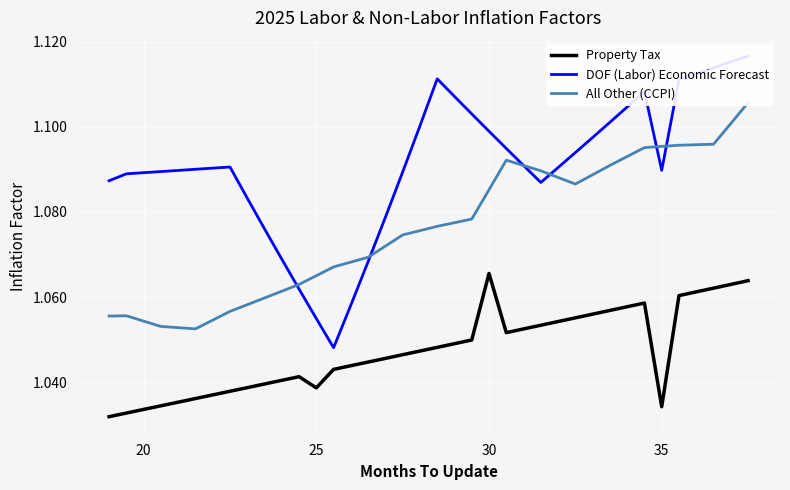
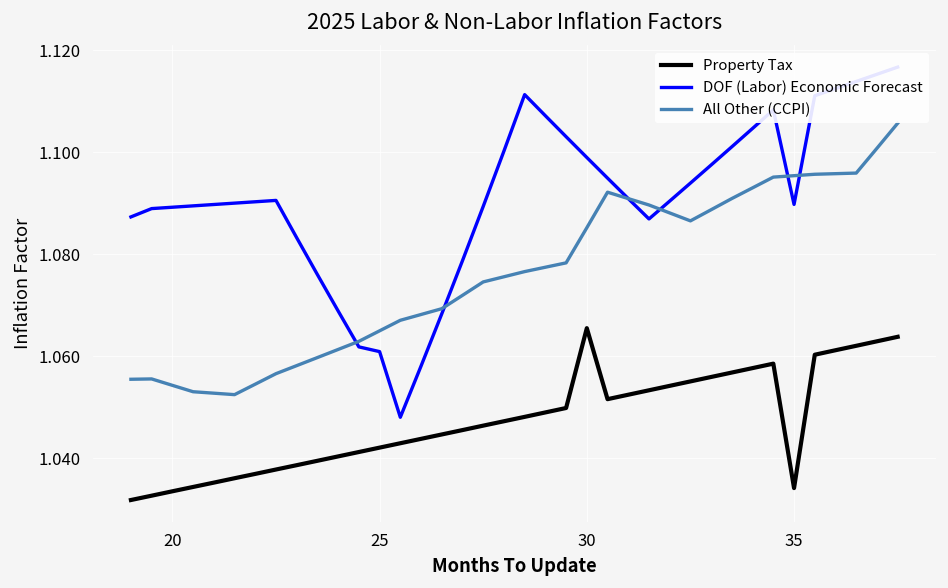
  {
    "Property Tax": {
      "20": 1.034,
-     "25": 1.039,
+     "25": 1.042,
      "30": 1.066,
      "35": 1.034
    },
    "DOF (Labor) Economic Forecast": {
      "20": 1.089,
-     "25": 1.055,
+     "25": 1.061,
      "30": 1.099,
      "35": 1.090
    },
    "All Other (CCPI)": {
      "20": 1.054,
      "25": 1.065,
      "30": 1.085,
      "35": 1.095
    }
  }
